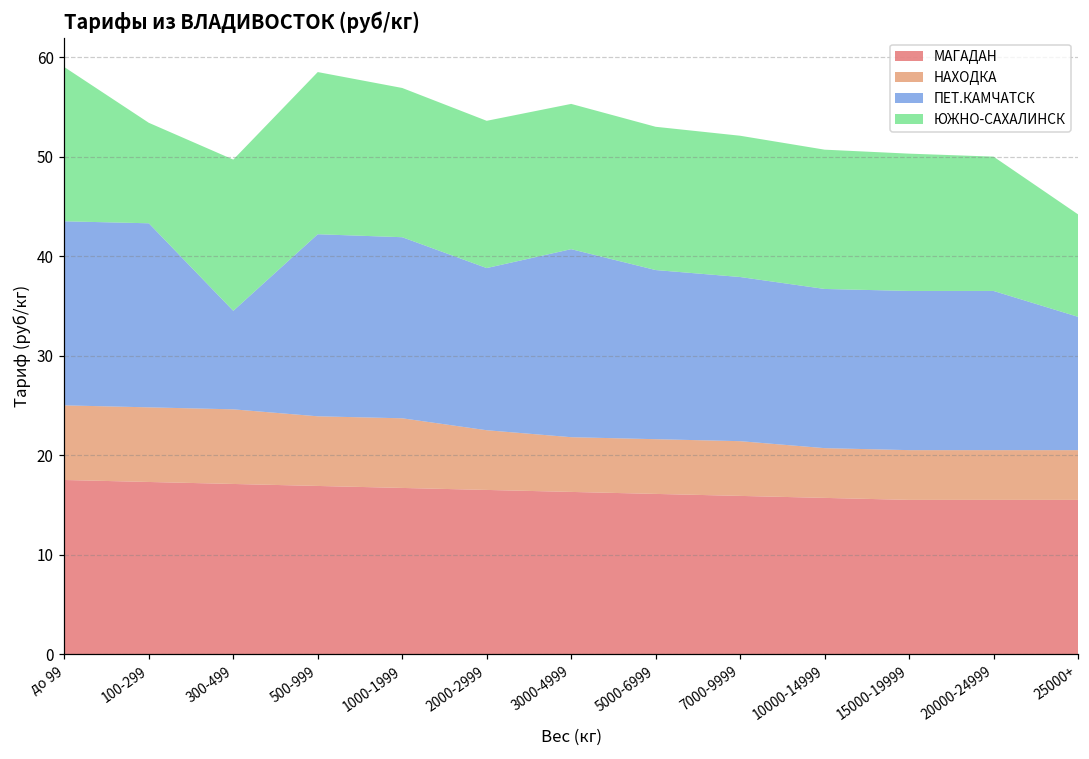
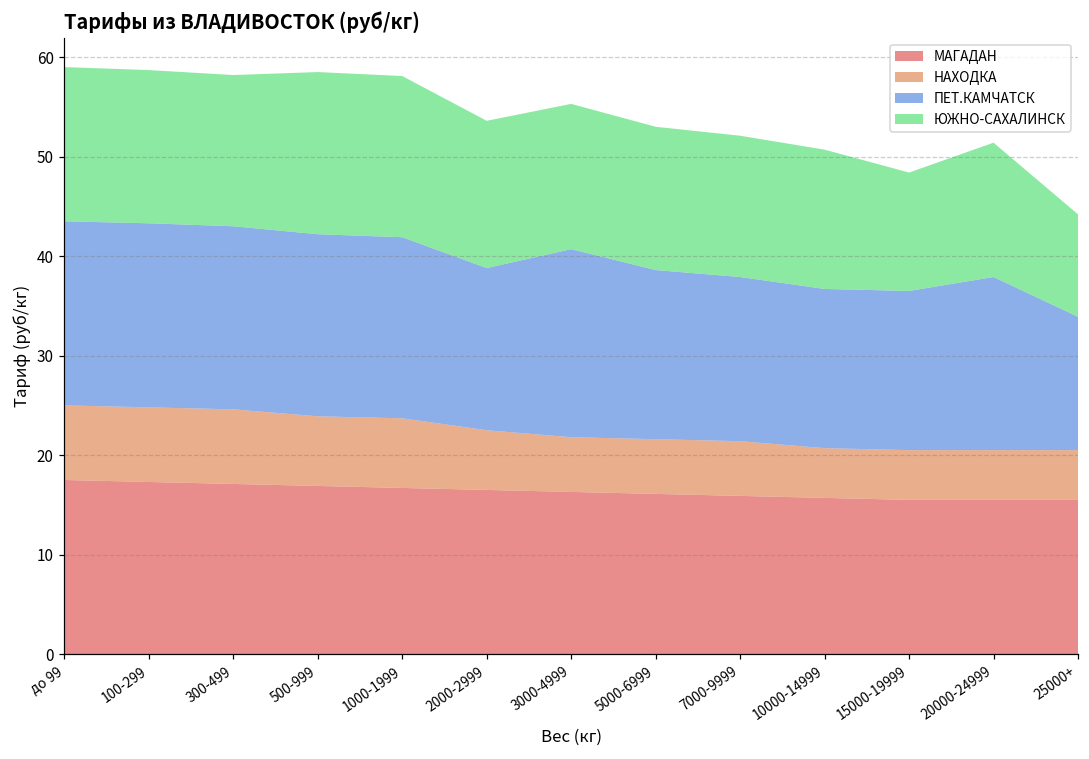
  {
    "ПЕТ.КАМЧАТСК": {
      "до 99": 19,
      "100-299": 18,
-     "300-499": 10,
+     "300-499": 18,
      "500-999": 18,
      "1000-1999": 18,
      "2000-2999": 16,
      "3000-4999": 19,
      "5000-6999": 17,
      "7000-9999": 17,
      "10000-14999": 16,
      "15000-19999": 16,
-     "20000-24999": 16,
+     "20000-24999": 17,
      "25000+": 13
    },
    "ЮЖНО-САХАЛИНСК": {
      "до 99": 16,
-     "100-299": 10,
+     "100-299": 15,
      "300-499": 15,
      "500-999": 16,
-     "1000-1999": 15,
+     "1000-1999": 16,
      "2000-2999": 15,
      "3000-4999": 15,
      "5000-6999": 14,
      "7000-9999": 14,
      "10000-14999": 14,
-     "15000-19999": 14,
+     "15000-19999": 12,
      "20000-24999": 14,
      "25000+": 10
    }
  }
